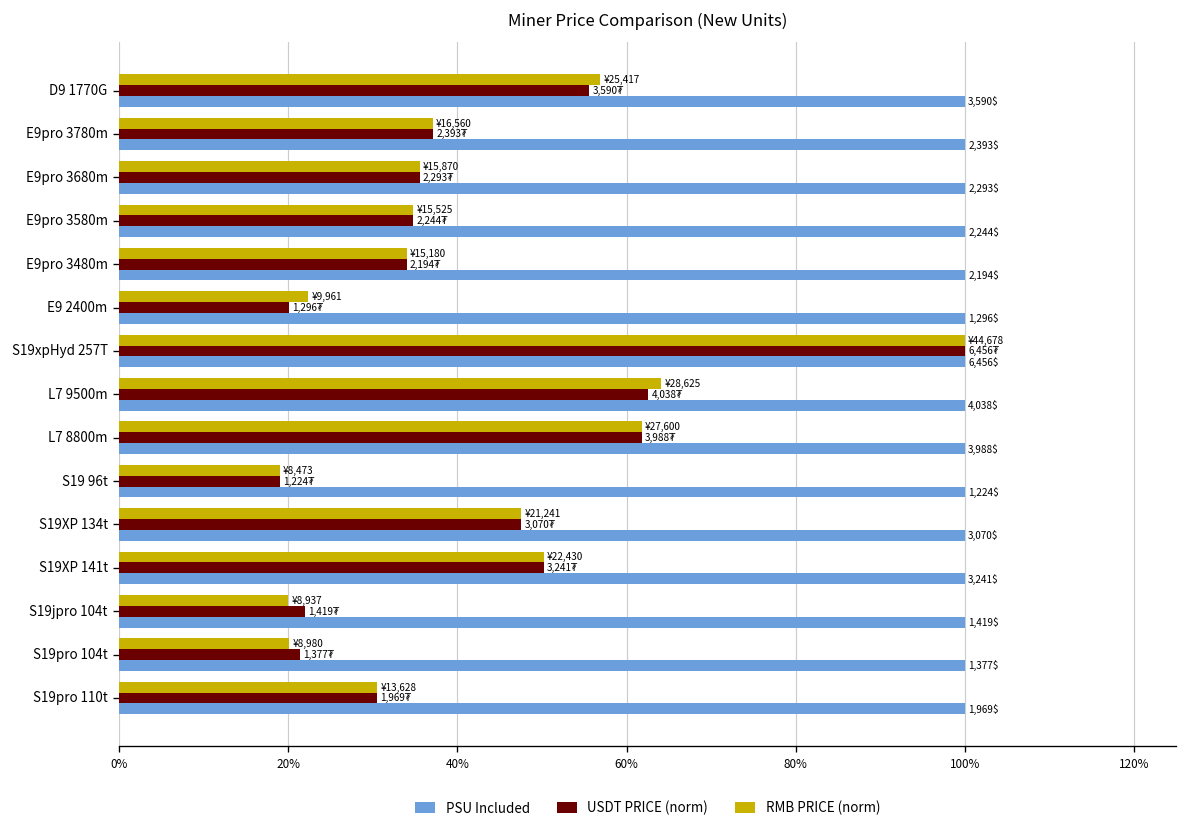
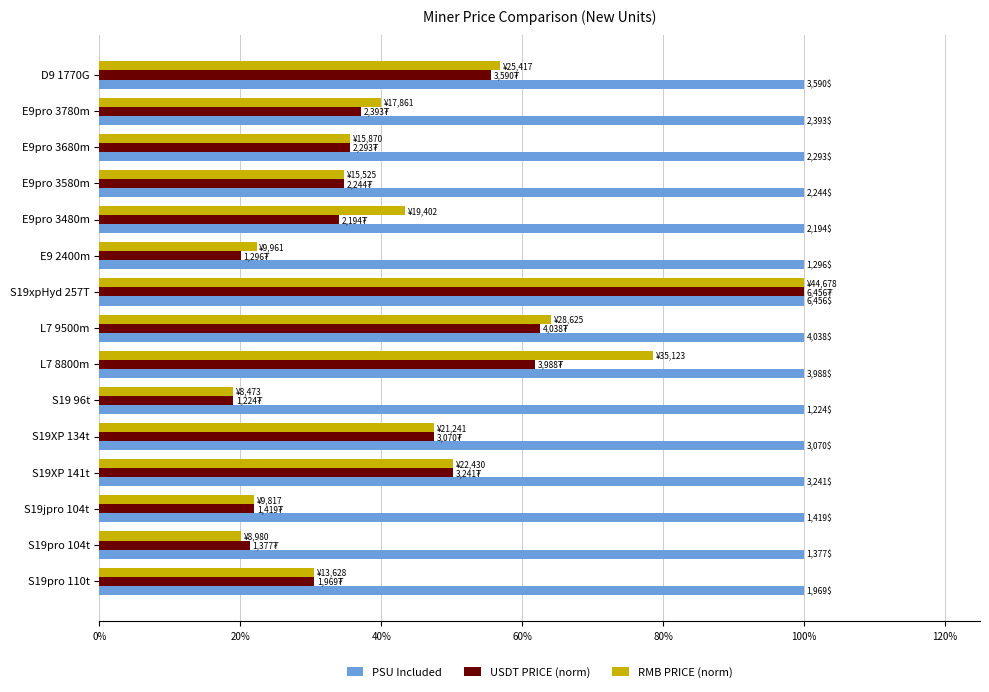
  {
    "RMB PRICE (norm)": {
-     "E9pro 3780m": "¥16,560",
-     "E9pro 3480m": "¥15,180",
-     "L7 8800m": "¥27,600",
-     "S19jpro 104t": "¥8,937"
+     "E9pro 3780m": "¥17,861",
+     "E9pro 3480m": "¥19,402",
+     "L7 8800m": "¥35,123",
+     "S19jpro 104t": "¥9,817"
    }
  }
